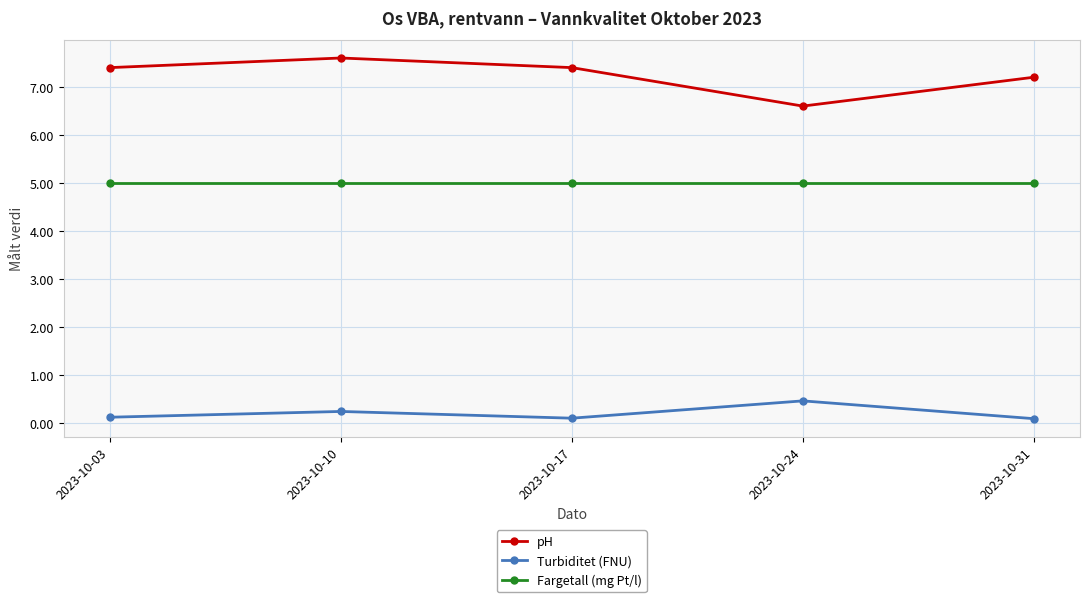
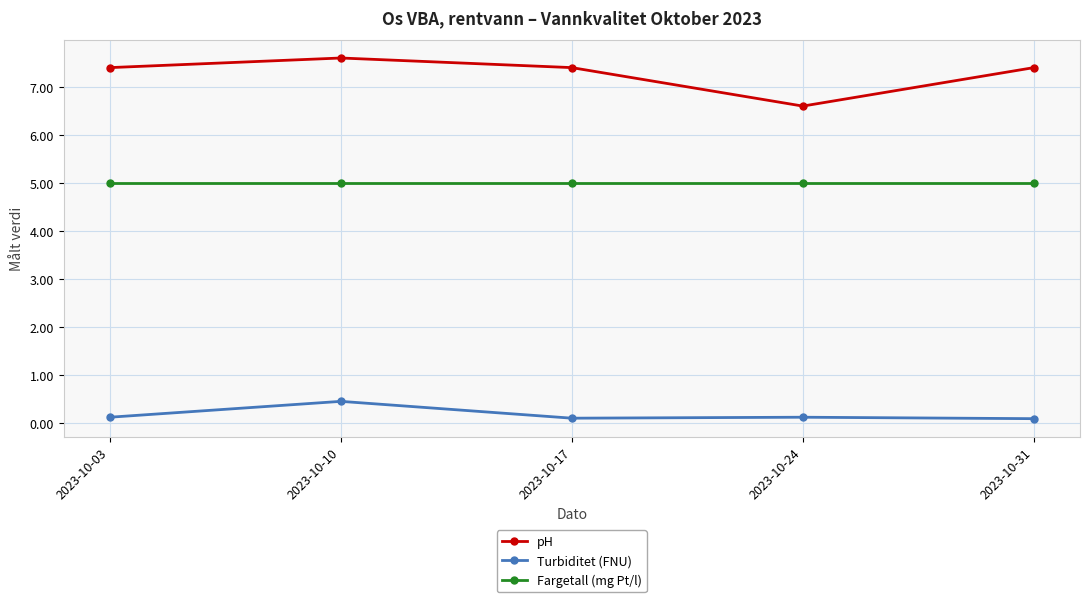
  {
    "pH": {
      "2023-10-03": 7.4,
      "2023-10-10": 7.6,
      "2023-10-17": 7.4,
      "2023-10-24": 6.6,
-     "2023-10-31": 7.2
+     "2023-10-31": 7.4
    },
    "Turbiditet (FNU)": {
      "2023-10-03": 0.1,
-     "2023-10-10": 0.3,
+     "2023-10-10": 0.5,
      "2023-10-17": 0.1,
-     "2023-10-24": 0.5,
+     "2023-10-24": 0.1,
      "2023-10-31": 0.1
    },
    "Fargetall (mg Pt/l)": {
      "2023-10-03": 5.0,
      "2023-10-10": 5.0,
      "2023-10-17": 5.0,
      "2023-10-24": 5.0,
      "2023-10-31": 5.0
    }
  }
